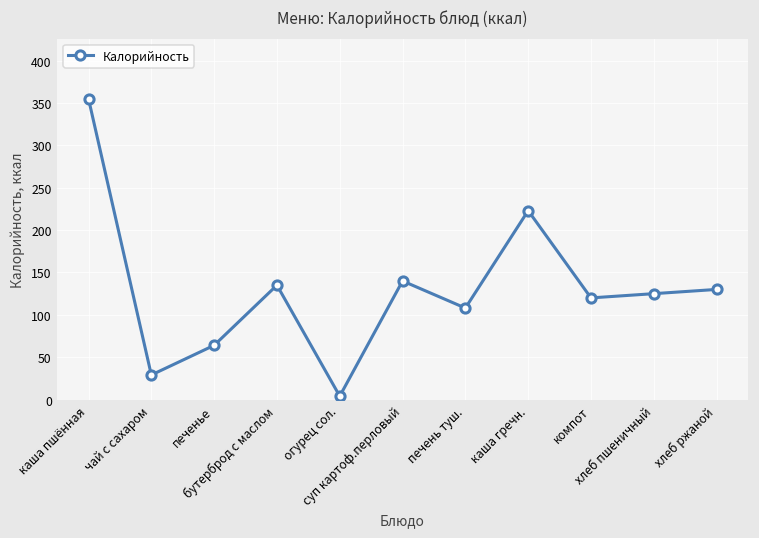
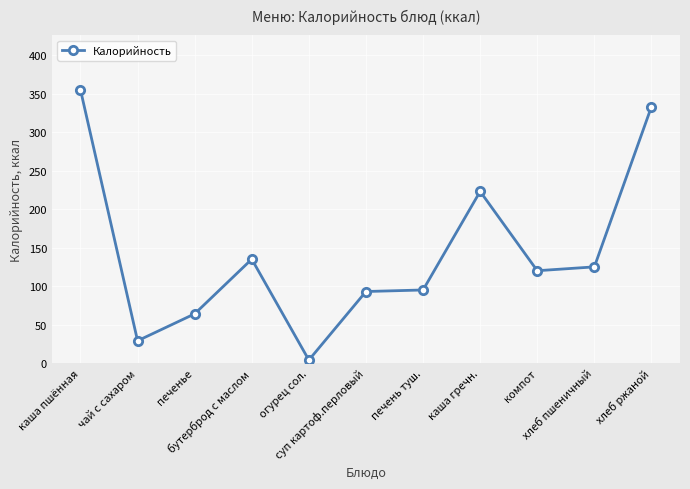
  {
    "каша пшённая": 360,
    "чай с сахаром": 30,
    "печенье": 60,
    "бутерброд с маслом": 140,
    "огурец сол.": 0,
-   "суп картоф.перловый": 140,
-   "печень туш.": 110,
+   "суп картоф.перловый": 90,
+   "печень туш.": 100,
    "каша гречн.": 220,
    "компот": 120,
    "хлеб пшеничный": 130,
-   "хлеб ржаной": 130
+   "хлеб ржаной": 330
  }
